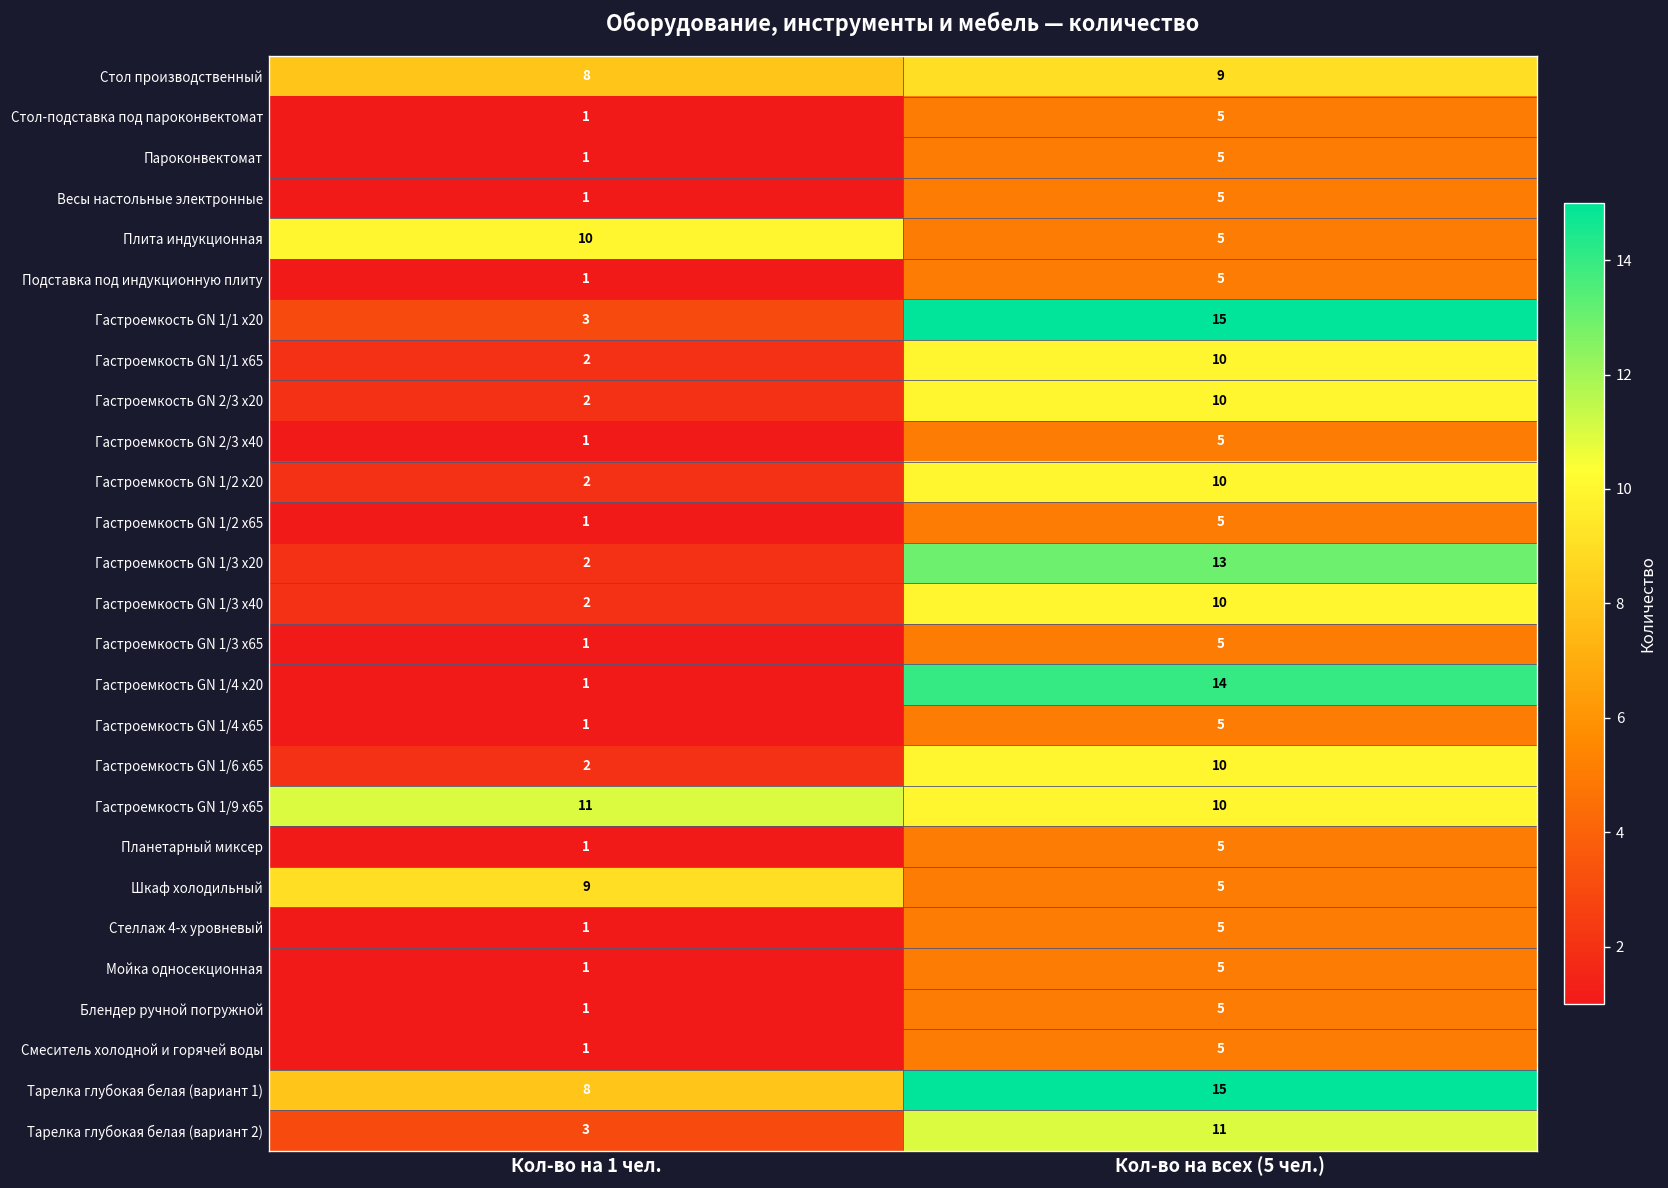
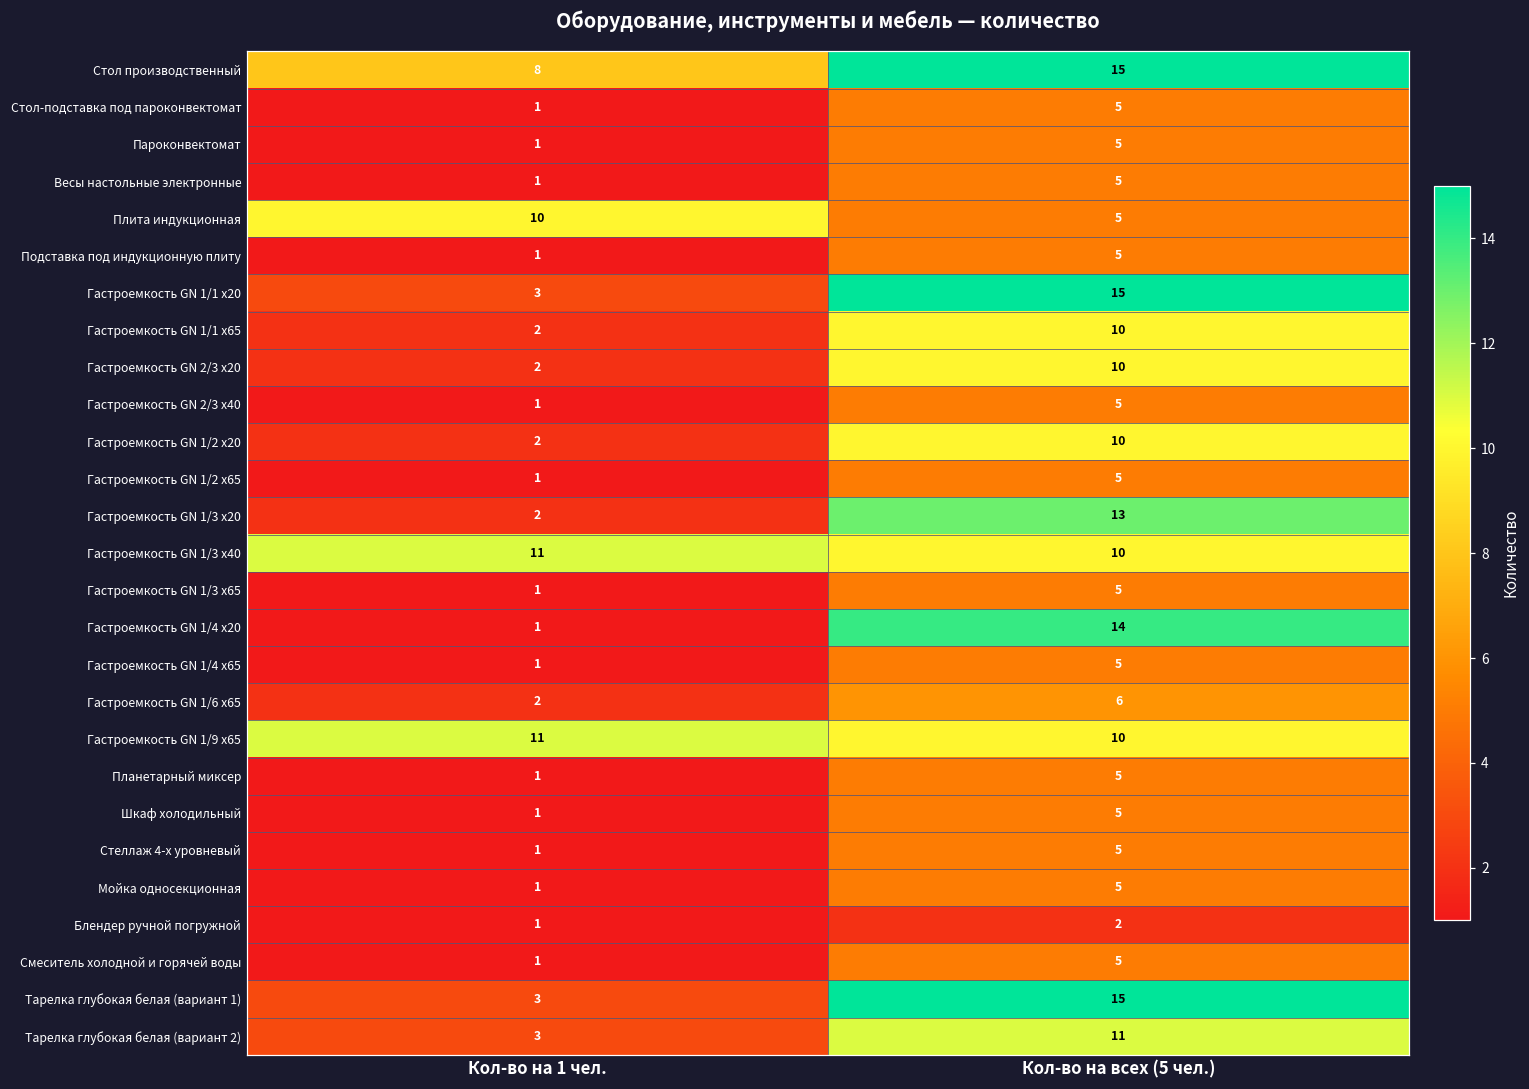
  {
    "Стол производственный": {
      "Кол-во на 1 чел.": 8,
-     "Кол-во на всех (5 чел.)": 9
+     "Кол-во на всех (5 чел.)": 15
    },
    "Стол-подставка под пароконвектомат": {
      "Кол-во на 1 чел.": 1,
      "Кол-во на всех (5 чел.)": 5
    },
    "Пароконвектомат": {
      "Кол-во на 1 чел.": 1,
      "Кол-во на всех (5 чел.)": 5
    },
    "Весы настольные электронные": {
      "Кол-во на 1 чел.": 1,
      "Кол-во на всех (5 чел.)": 5
    },
    "Плита индукционная": {
      "Кол-во на 1 чел.": 10,
      "Кол-во на всех (5 чел.)": 5
    },
    "Подставка под индукционную плиту": {
      "Кол-во на 1 чел.": 1,
      "Кол-во на всех (5 чел.)": 5
    },
    "Гастроемкость GN 1/1 х20": {
      "Кол-во на 1 чел.": 3,
      "Кол-во на всех (5 чел.)": 15
    },
    "Гастроемкость GN 1/1 х65": {
      "Кол-во на 1 чел.": 2,
      "Кол-во на всех (5 чел.)": 10
    },
    "Гастроемкость GN 2/3 х20": {
      "Кол-во на 1 чел.": 2,
      "Кол-во на всех (5 чел.)": 10
    },
    "Гастроемкость GN 2/3 х40": {
      "Кол-во на 1 чел.": 1,
      "Кол-во на всех (5 чел.)": 5
    },
    "Гастроемкость GN 1/2 х20": {
      "Кол-во на 1 чел.": 2,
      "Кол-во на всех (5 чел.)": 10
    },
    "Гастроемкость GN 1/2 х65": {
      "Кол-во на 1 чел.": 1,
      "Кол-во на всех (5 чел.)": 5
    },
    "Гастроемкость GN 1/3 х20": {
      "Кол-во на 1 чел.": 2,
      "Кол-во на всех (5 чел.)": 13
    },
    "Гастроемкость GN 1/3 х40": {
-     "Кол-во на 1 чел.": 2,
+     "Кол-во на 1 чел.": 11,
      "Кол-во на всех (5 чел.)": 10
    },
    "Гастроемкость GN 1/3 х65": {
      "Кол-во на 1 чел.": 1,
      "Кол-во на всех (5 чел.)": 5
    },
    "Гастроемкость GN 1/4 х20": {
      "Кол-во на 1 чел.": 1,
      "Кол-во на всех (5 чел.)": 14
    },
    "Гастроемкость GN 1/4 х65": {
      "Кол-во на 1 чел.": 1,
      "Кол-во на всех (5 чел.)": 5
    },
    "Гастроемкость GN 1/6 х65": {
      "Кол-во на 1 чел.": 2,
-     "Кол-во на всех (5 чел.)": 10
+     "Кол-во на всех (5 чел.)": 6
    },
    "Гастроемкость GN 1/9 х65": {
      "Кол-во на 1 чел.": 11,
      "Кол-во на всех (5 чел.)": 10
    },
    "Планетарный миксер": {
      "Кол-во на 1 чел.": 1,
      "Кол-во на всех (5 чел.)": 5
    },
    "Шкаф холодильный": {
-     "Кол-во на 1 чел.": 9,
+     "Кол-во на 1 чел.": 1,
      "Кол-во на всех (5 чел.)": 5
    },
    "Стеллаж 4-х уровневый": {
      "Кол-во на 1 чел.": 1,
      "Кол-во на всех (5 чел.)": 5
    },
    "Мойка односекционная": {
      "Кол-во на 1 чел.": 1,
      "Кол-во на всех (5 чел.)": 5
    },
    "Блендер ручной погружной": {
      "Кол-во на 1 чел.": 1,
-     "Кол-во на всех (5 чел.)": 5
+     "Кол-во на всех (5 чел.)": 2
    },
    "Смеситель холодной и горячей воды": {
      "Кол-во на 1 чел.": 1,
      "Кол-во на всех (5 чел.)": 5
    },
    "Тарелка глубокая белая (вариант 1)": {
-     "Кол-во на 1 чел.": 8,
+     "Кол-во на 1 чел.": 3,
      "Кол-во на всех (5 чел.)": 15
    },
    "Тарелка глубокая белая (вариант 2)": {
      "Кол-во на 1 чел.": 3,
      "Кол-во на всех (5 чел.)": 11
    }
  }
